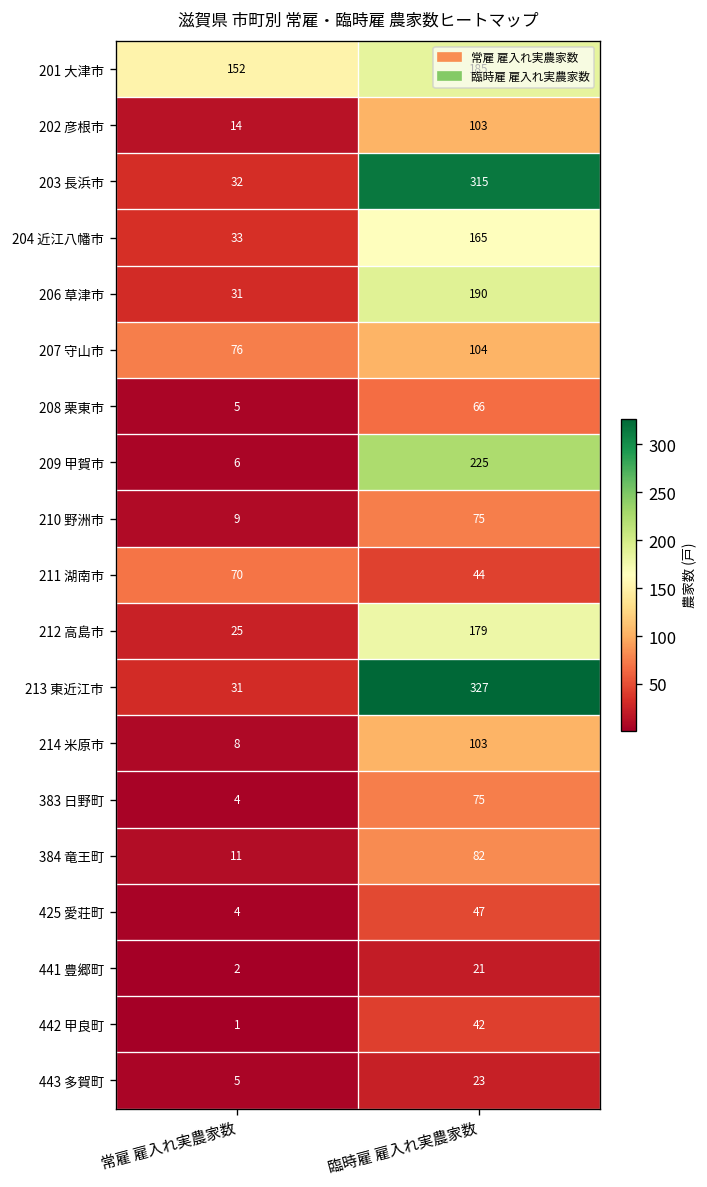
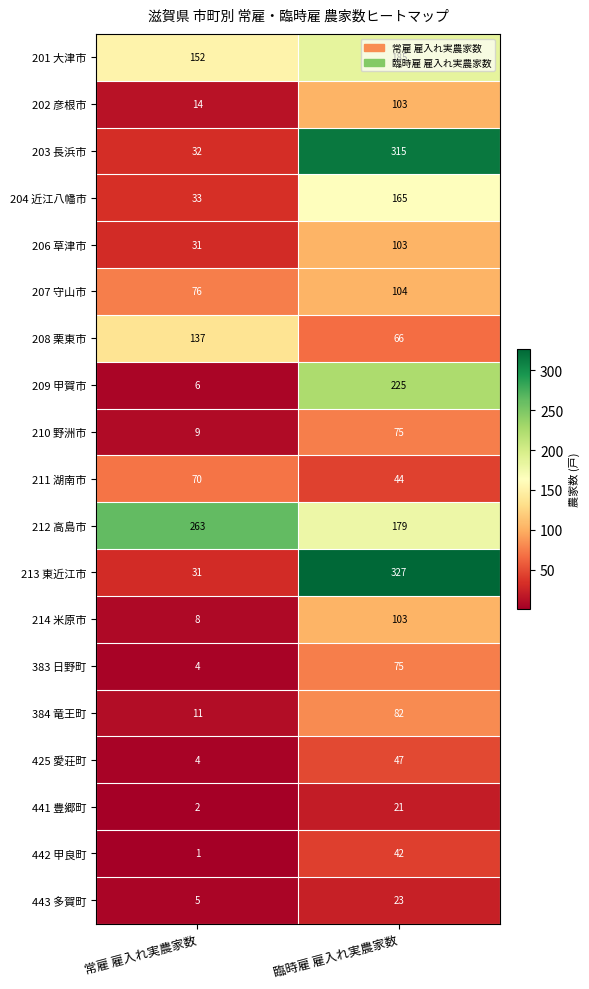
  {
    "201 大津市": {
      "常雇 雇入れ実農家数": 152
    },
    "202 彦根市": {
      "常雇 雇入れ実農家数": 14,
      "臨時雇 雇入れ実農家数": 103
    },
    "203 長浜市": {
      "常雇 雇入れ実農家数": 32,
      "臨時雇 雇入れ実農家数": 315
    },
    "204 近江八幡市": {
      "常雇 雇入れ実農家数": 33,
      "臨時雇 雇入れ実農家数": 165
    },
    "206 草津市": {
      "常雇 雇入れ実農家数": 31,
-     "臨時雇 雇入れ実農家数": 190
+     "臨時雇 雇入れ実農家数": 103
    },
    "207 守山市": {
      "常雇 雇入れ実農家数": 76,
      "臨時雇 雇入れ実農家数": 104
    },
    "208 栗東市": {
-     "常雇 雇入れ実農家数": 5,
+     "常雇 雇入れ実農家数": 137,
      "臨時雇 雇入れ実農家数": 66
    },
    "209 甲賀市": {
      "常雇 雇入れ実農家数": 6,
      "臨時雇 雇入れ実農家数": 225
    },
    "210 野洲市": {
      "常雇 雇入れ実農家数": 9,
      "臨時雇 雇入れ実農家数": 75
    },
    "211 湖南市": {
      "常雇 雇入れ実農家数": 70,
      "臨時雇 雇入れ実農家数": 44
    },
    "212 高島市": {
-     "常雇 雇入れ実農家数": 25,
+     "常雇 雇入れ実農家数": 263,
      "臨時雇 雇入れ実農家数": 179
    },
    "213 東近江市": {
      "常雇 雇入れ実農家数": 31,
      "臨時雇 雇入れ実農家数": 327
    },
    "214 米原市": {
      "常雇 雇入れ実農家数": 8,
      "臨時雇 雇入れ実農家数": 103
    },
    "383 日野町": {
      "常雇 雇入れ実農家数": 4,
      "臨時雇 雇入れ実農家数": 75
    },
    "384 竜王町": {
      "常雇 雇入れ実農家数": 11,
      "臨時雇 雇入れ実農家数": 82
    },
    "425 愛荘町": {
      "常雇 雇入れ実農家数": 4,
      "臨時雇 雇入れ実農家数": 47
    },
    "441 豊郷町": {
      "常雇 雇入れ実農家数": 2,
      "臨時雇 雇入れ実農家数": 21
    },
    "442 甲良町": {
      "常雇 雇入れ実農家数": 1,
      "臨時雇 雇入れ実農家数": 42
    },
    "443 多賀町": {
      "常雇 雇入れ実農家数": 5,
      "臨時雇 雇入れ実農家数": 23
    }
  }
